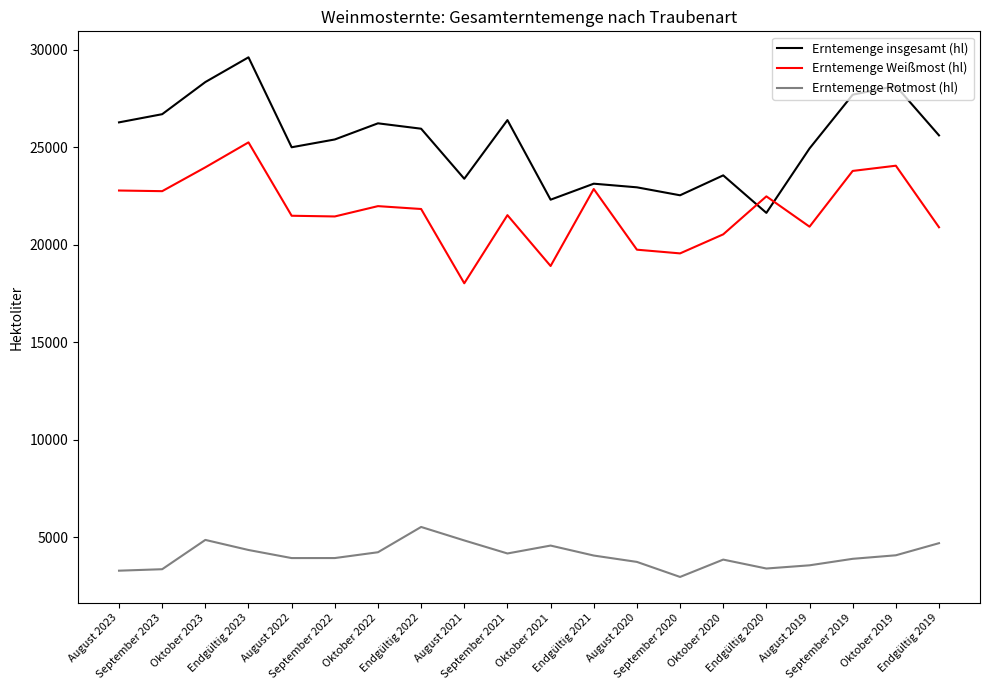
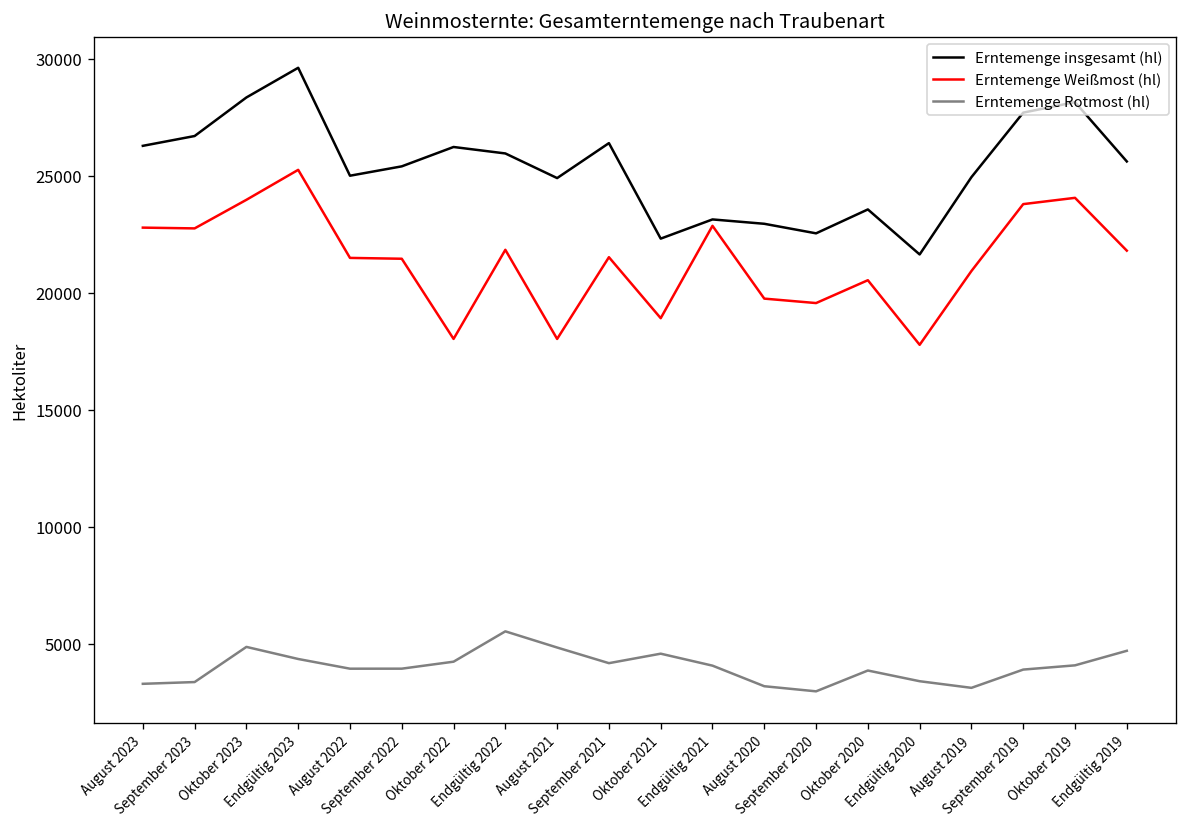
  {
    "Erntemenge insgesamt (hl)": {
      "August 2023": 26300,
      "September 2023": 26700,
      "Oktober 2023": 28300,
      "Endgültig 2023": 29600,
      "August 2022": 25000,
      "September 2022": 25400,
      "Oktober 2022": 26200,
      "Endgültig 2022": 26000,
-     "August 2021": 23400,
+     "August 2021": 24900,
      "September 2021": 26400,
      "Oktober 2021": 22300,
      "Endgültig 2021": 23100,
      "August 2020": 22900,
      "September 2020": 22500,
      "Oktober 2020": 23600,
      "Endgültig 2020": 21600,
      "August 2019": 24900,
      "Endgültig 2019": 25600
    },
    "Erntemenge Weißmost (hl)": {
      "August 2023": 22800,
      "September 2023": 22700,
      "Oktober 2023": 24000,
      "Endgültig 2023": 25200,
      "August 2022": 21500,
      "September 2022": 21500,
-     "Oktober 2022": 22000,
+     "Oktober 2022": 18000,
      "Endgültig 2022": 21800,
      "August 2021": 18000,
      "September 2021": 21500,
      "Oktober 2021": 18900,
      "Endgültig 2021": 22900,
      "August 2020": 19800,
      "September 2020": 19600,
      "Oktober 2020": 20500,
-     "Endgültig 2020": 22500,
+     "Endgültig 2020": 17800,
      "August 2019": 20900,
      "September 2019": 23800,
      "Oktober 2019": 24100,
-     "Endgültig 2019": 20900
+     "Endgültig 2019": 21800
    },
    "Erntemenge Rotmost (hl)": {
      "August 2023": 3300,
      "September 2023": 3400,
      "Oktober 2023": 4900,
      "Endgültig 2023": 4400,
      "August 2022": 3900,
      "September 2022": 3900,
      "Oktober 2022": 4200,
      "Endgültig 2022": 5500,
      "August 2021": 4800,
      "September 2021": 4200,
      "Oktober 2021": 4600,
      "Endgültig 2021": 4100,
-     "August 2020": 3700,
+     "August 2020": 3200,
      "September 2020": 3000,
      "Oktober 2020": 3900,
      "Endgültig 2020": 3400,
-     "August 2019": 3600,
+     "August 2019": 3100,
      "September 2019": 3900,
      "Oktober 2019": 4100,
      "Endgültig 2019": 4700
    }
  }
